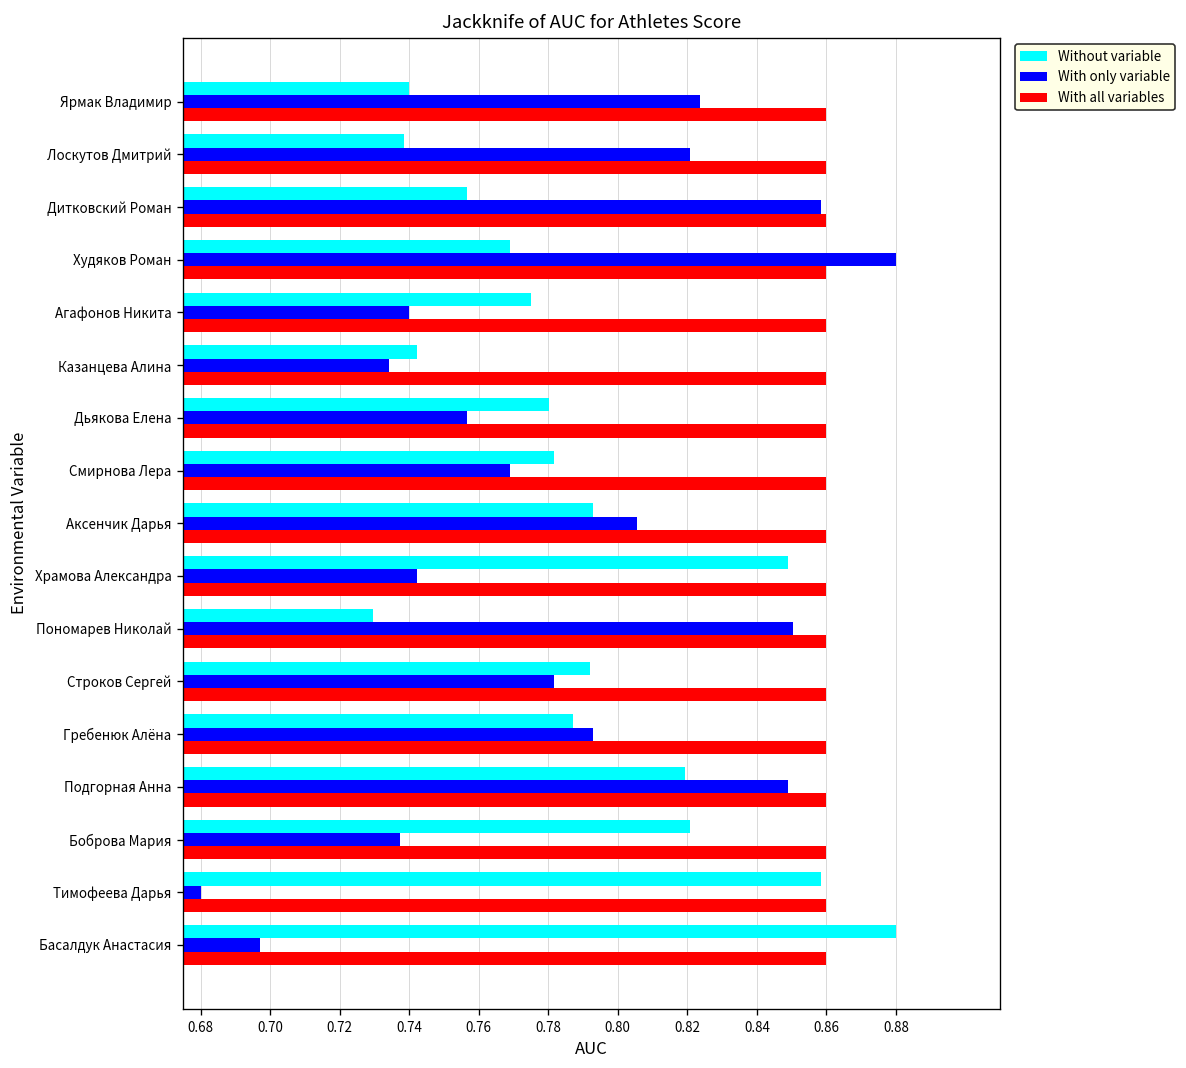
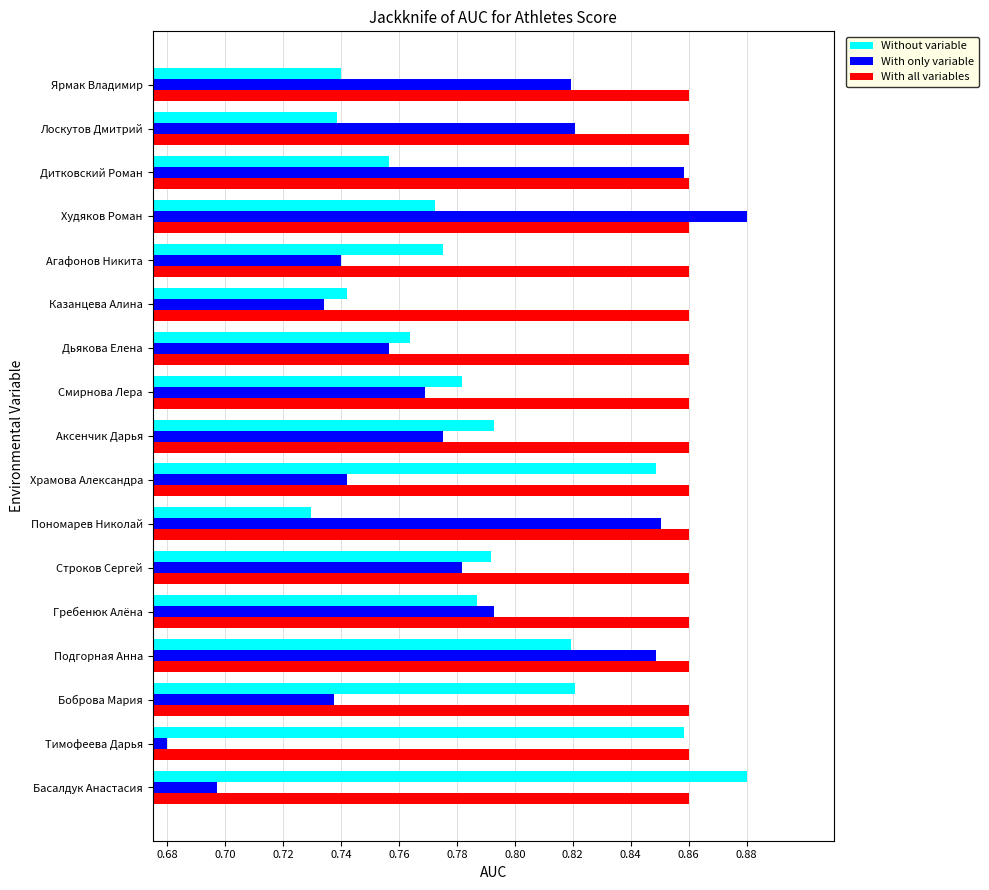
  {
    "Without variable": {
      "Ярмак Владимир": 0.740,
      "Лоскутов Дмитрий": 0.739,
      "Дитковский Роман": 0.757,
-     "Худяков Роман": 0.769,
+     "Худяков Роман": 0.773,
      "Агафонов Никита": 0.775,
      "Казанцева Алина": 0.742,
-     "Дьякова Елена": 0.780,
+     "Дьякова Елена": 0.764,
      "Смирнова Лера": 0.782,
      "Аксенчик Дарья": 0.793,
      "Храмова Александра": 0.849,
      "Пономарев Николай": 0.730,
      "Строков Сергей": 0.792,
      "Гребенюк Алёна": 0.787,
      "Подгорная Анна": 0.819,
      "Боброва Мария": 0.821,
      "Тимофеева Дарья": 0.858,
      "Басалдук Анастасия": 0.880
    },
    "With only variable": {
-     "Ярмак Владимир": 0.824,
+     "Ярмак Владимир": 0.819,
      "Лоскутов Дмитрий": 0.821,
      "Дитковский Роман": 0.858,
      "Худяков Роман": 0.880,
      "Агафонов Никита": 0.740,
      "Казанцева Алина": 0.734,
      "Дьякова Елена": 0.757,
      "Смирнова Лера": 0.769,
-     "Аксенчик Дарья": 0.806,
+     "Аксенчик Дарья": 0.775,
      "Храмова Александра": 0.742,
      "Пономарев Николай": 0.850,
      "Строков Сергей": 0.782,
      "Гребенюк Алёна": 0.793,
      "Подгорная Анна": 0.849,
      "Боброва Мария": 0.737,
      "Тимофеева Дарья": 0.680,
      "Басалдук Анастасия": 0.697
    },
    "With all variables": {
      "Ярмак Владимир": 0.860,
      "Лоскутов Дмитрий": 0.860,
      "Дитковский Роман": 0.860,
      "Худяков Роман": 0.860,
      "Агафонов Никита": 0.860,
      "Казанцева Алина": 0.860,
      "Дьякова Елена": 0.860,
      "Смирнова Лера": 0.860,
      "Аксенчик Дарья": 0.860,
      "Храмова Александра": 0.860,
      "Пономарев Николай": 0.860,
      "Строков Сергей": 0.860,
      "Гребенюк Алёна": 0.860,
      "Подгорная Анна": 0.860,
      "Боброва Мария": 0.860,
      "Тимофеева Дарья": 0.860,
      "Басалдук Анастасия": 0.860
    }
  }
